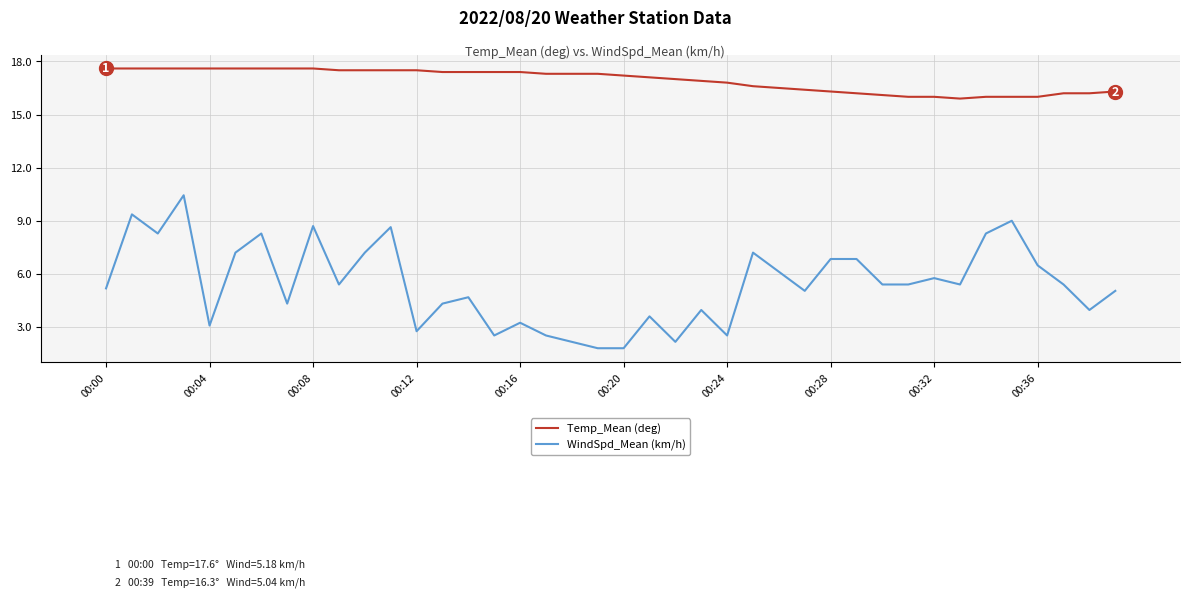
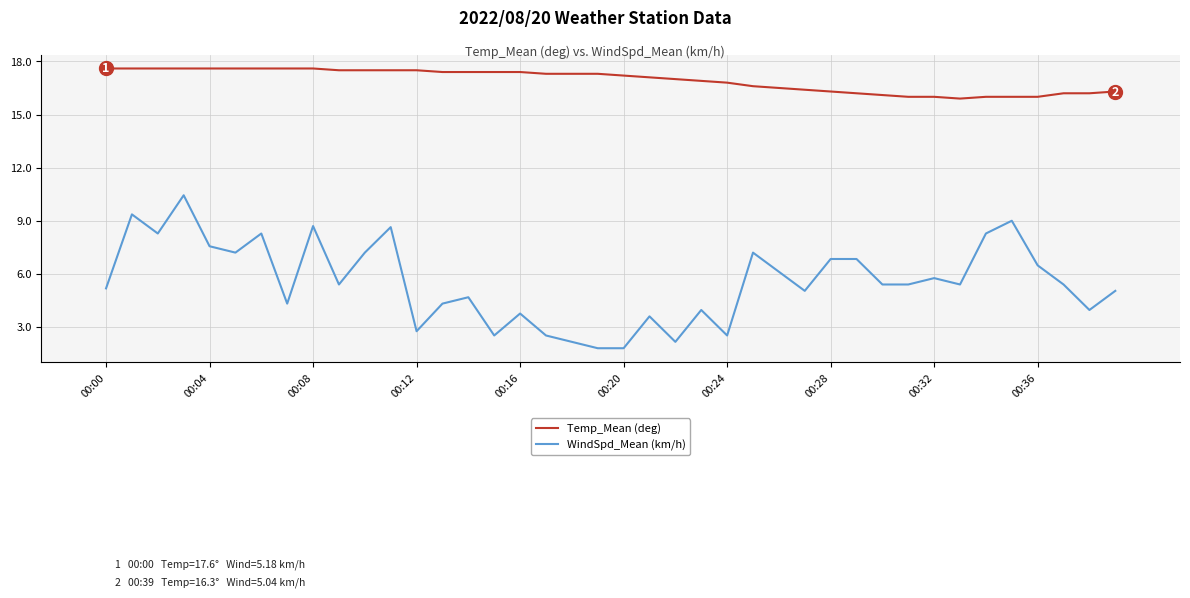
  {
    "WindSpd_Mean (km/h)": {
      "00:00": 5.2,
-     "00:04": 3.1,
+     "00:04": 7.6,
      "00:08": 8.7,
      "00:12": 2.8,
-     "00:16": 3.2,
+     "00:16": 3.8,
      "00:20": 1.8,
      "00:24": 2.5,
      "00:28": 6.8,
      "00:32": 5.8,
      "00:36": 6.5
    }
  }
